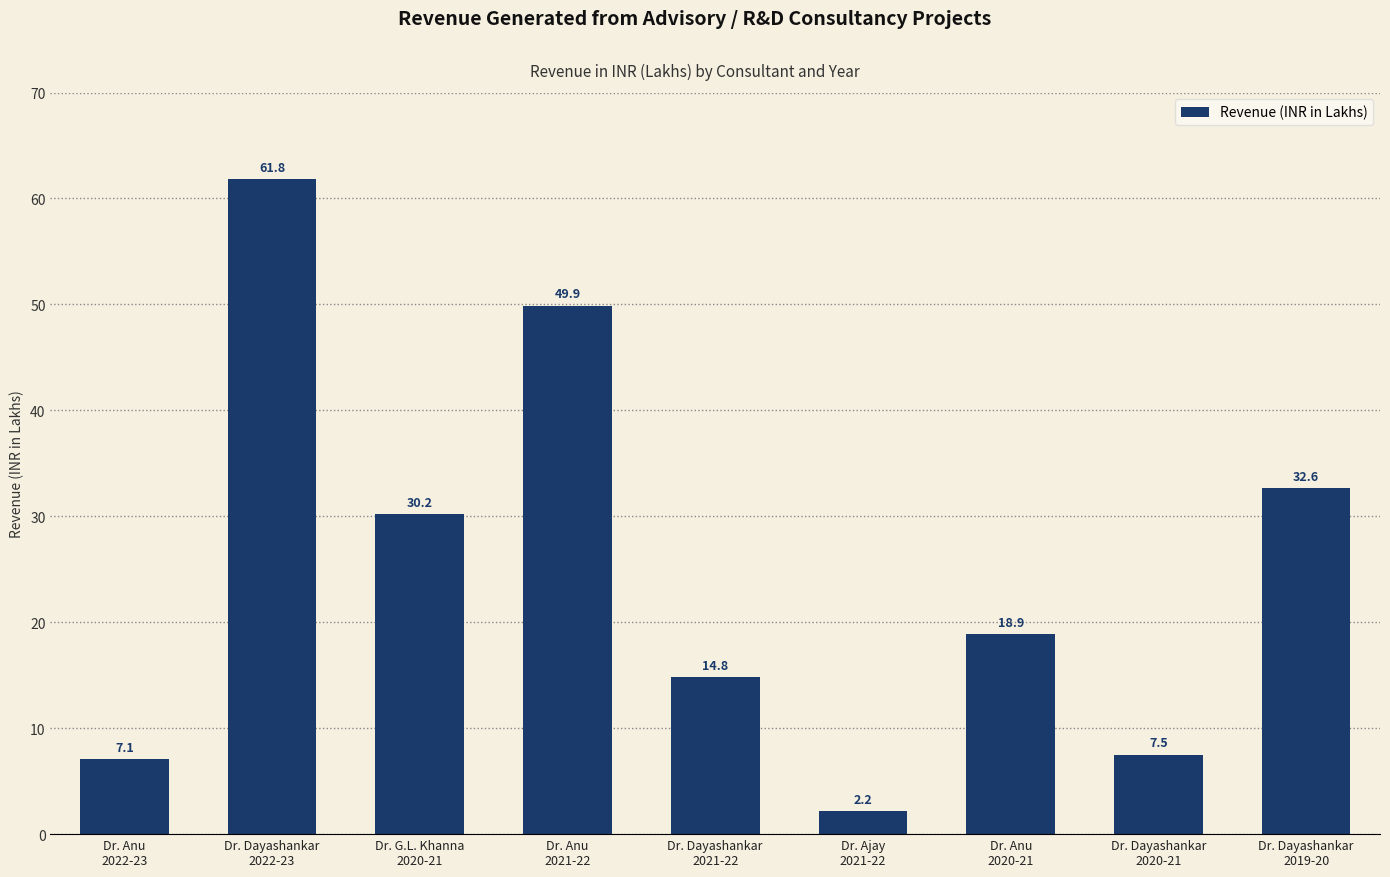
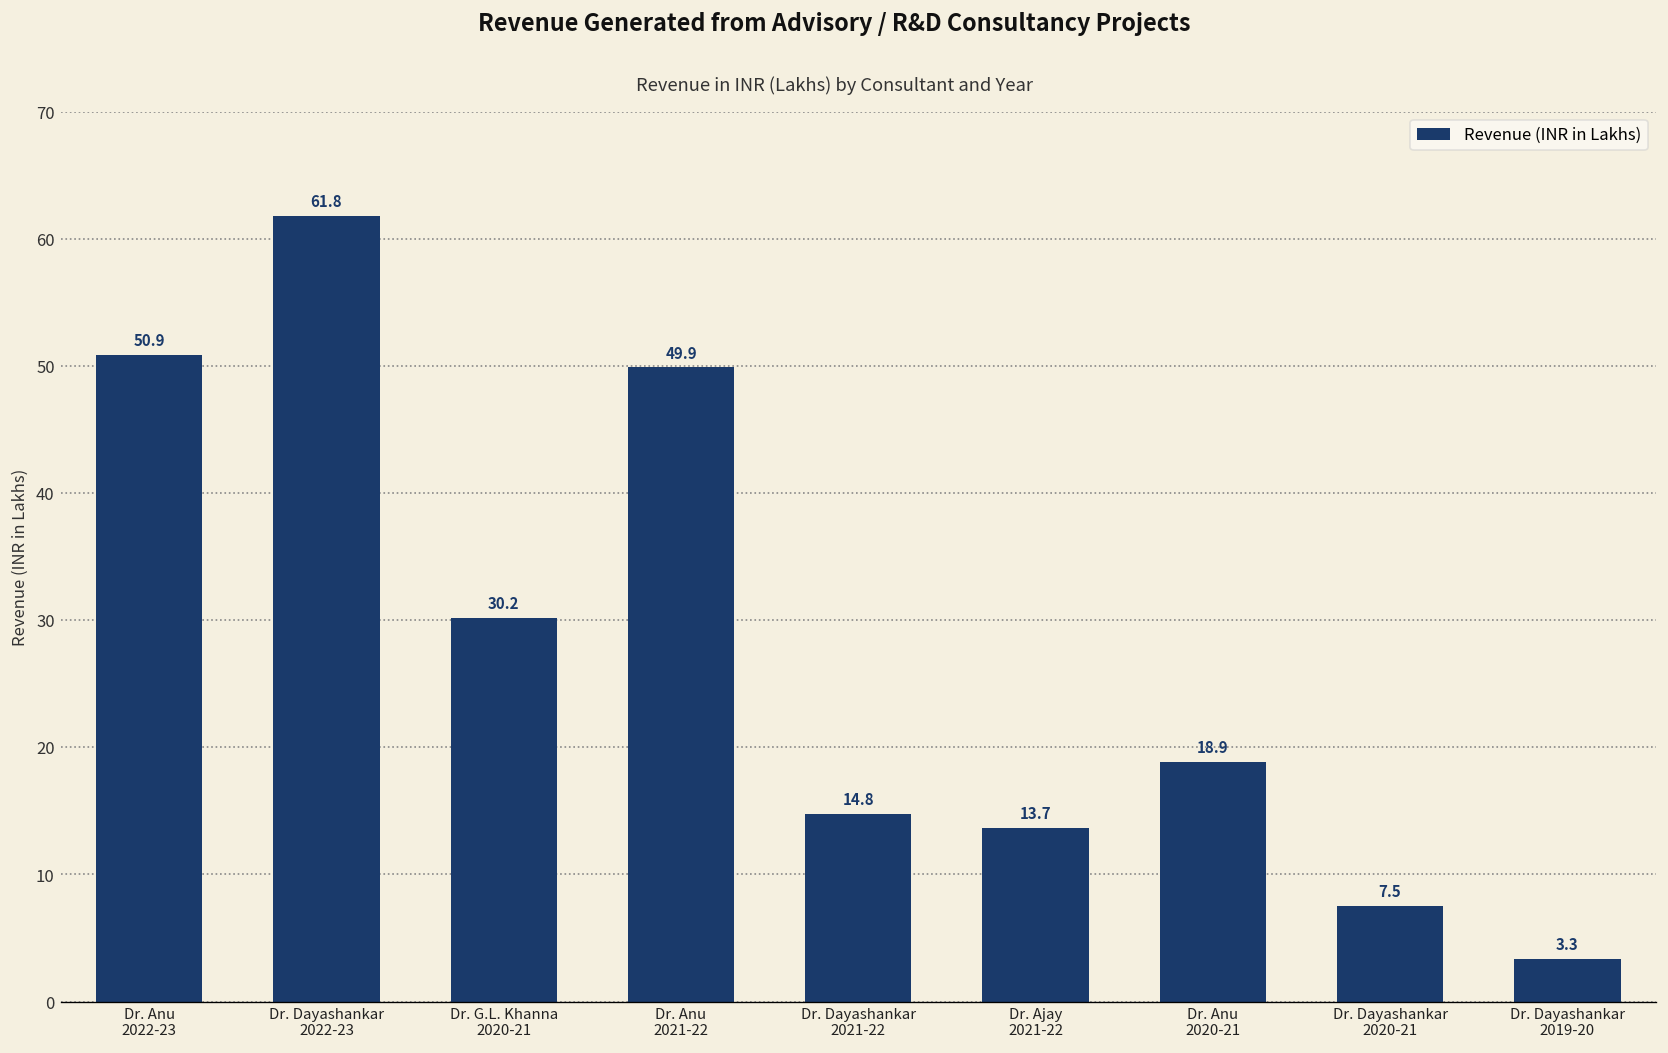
  {
-   "Dr. Anu 2022-23": 7.1,
+   "Dr. Anu 2022-23": 50.9,
    "Dr. Dayashankar 2022-23": 61.8,
    "Dr. G.L. Khanna 2020-21": 30.2,
    "Dr. Anu 2021-22": 49.9,
    "Dr. Dayashankar 2021-22": 14.8,
-   "Dr. Ajay 2021-22": 2.2,
+   "Dr. Ajay 2021-22": 13.7,
    "Dr. Anu 2020-21": 18.9,
    "Dr. Dayashankar 2020-21": 7.5,
-   "Dr. Dayashankar 2019-20": 32.6
+   "Dr. Dayashankar 2019-20": 3.3
  }
